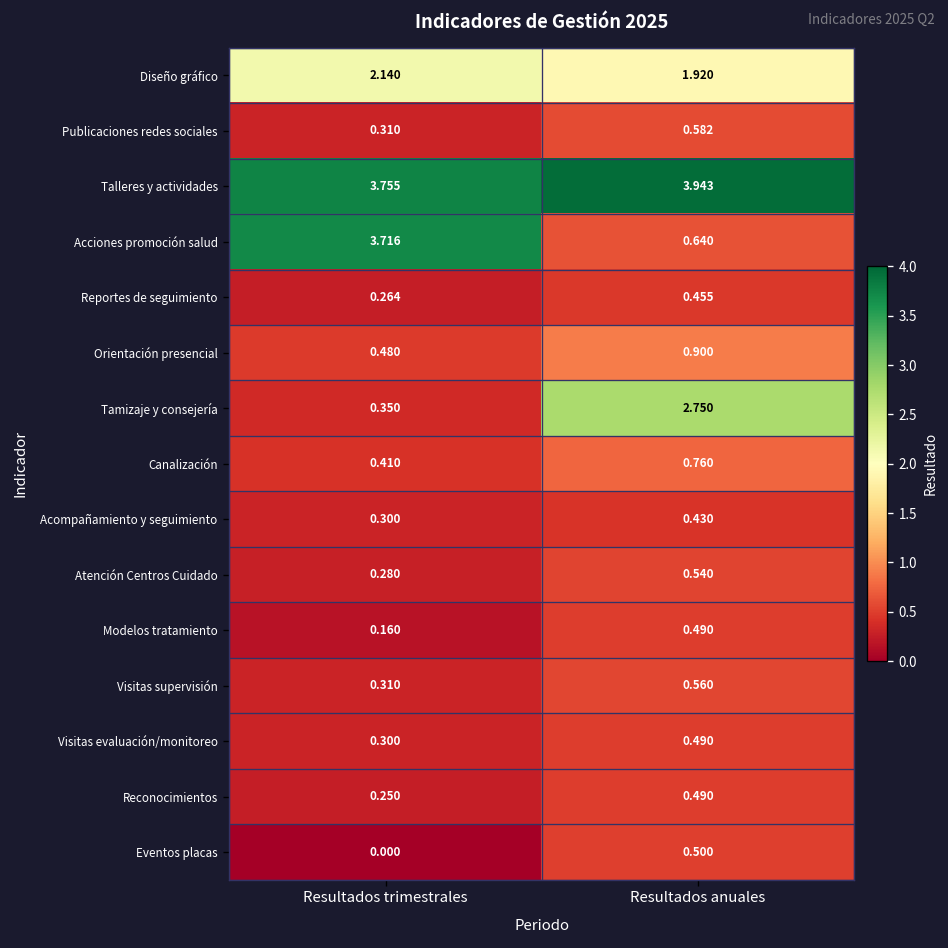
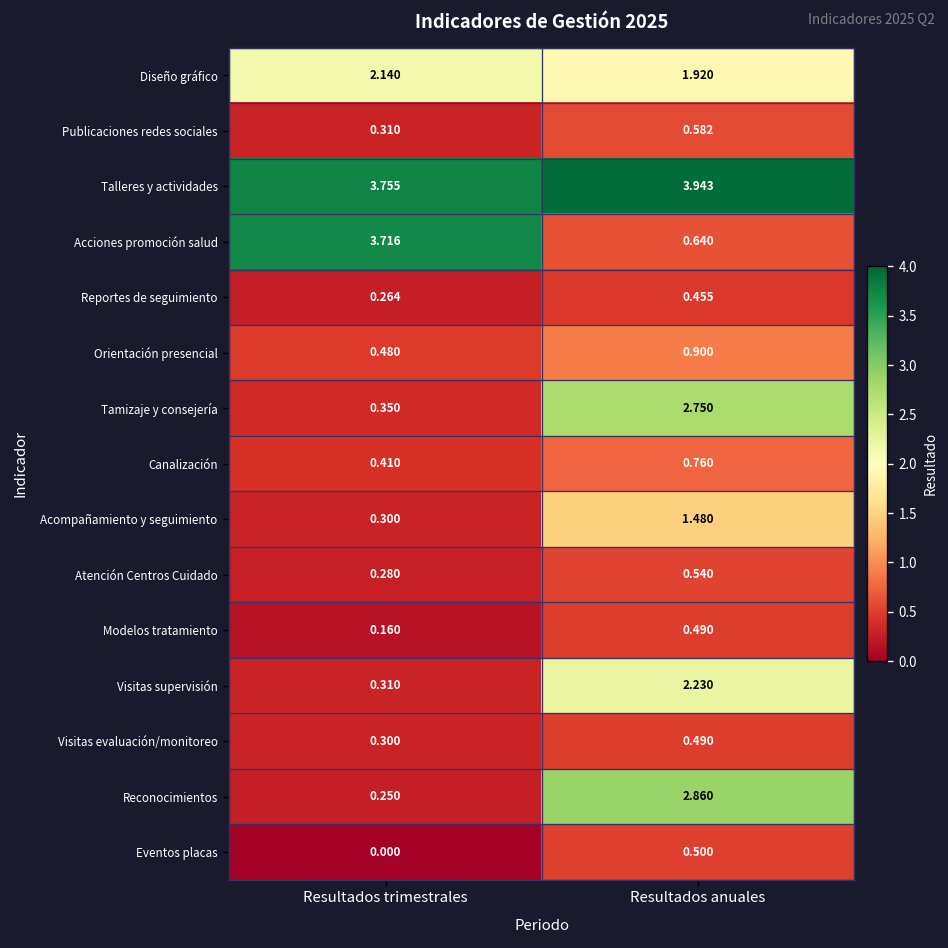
  {
    "Diseño gráfico": {
      "Resultados trimestrales": 2.140,
      "Resultados anuales": 1.920
    },
    "Publicaciones redes sociales": {
      "Resultados trimestrales": 0.310,
      "Resultados anuales": 0.582
    },
    "Talleres y actividades": {
      "Resultados trimestrales": 3.755,
      "Resultados anuales": 3.943
    },
    "Acciones promoción salud": {
      "Resultados trimestrales": 3.716,
      "Resultados anuales": 0.640
    },
    "Reportes de seguimiento": {
      "Resultados trimestrales": 0.264,
      "Resultados anuales": 0.455
    },
    "Orientación presencial": {
      "Resultados trimestrales": 0.480,
      "Resultados anuales": 0.900
    },
    "Tamizaje y consejería": {
      "Resultados trimestrales": 0.350,
      "Resultados anuales": 2.750
    },
    "Canalización": {
      "Resultados trimestrales": 0.410,
      "Resultados anuales": 0.760
    },
    "Acompañamiento y seguimiento": {
      "Resultados trimestrales": 0.300,
-     "Resultados anuales": 0.430
+     "Resultados anuales": 1.480
    },
    "Atención Centros Cuidado": {
      "Resultados trimestrales": 0.280,
      "Resultados anuales": 0.540
    },
    "Modelos tratamiento": {
      "Resultados trimestrales": 0.160,
      "Resultados anuales": 0.490
    },
    "Visitas supervisión": {
      "Resultados trimestrales": 0.310,
-     "Resultados anuales": 0.560
+     "Resultados anuales": 2.230
    },
    "Visitas evaluación/monitoreo": {
      "Resultados trimestrales": 0.300,
      "Resultados anuales": 0.490
    },
    "Reconocimientos": {
      "Resultados trimestrales": 0.250,
-     "Resultados anuales": 0.490
+     "Resultados anuales": 2.860
    },
    "Eventos placas": {
      "Resultados trimestrales": 0.000,
      "Resultados anuales": 0.500
    }
  }
